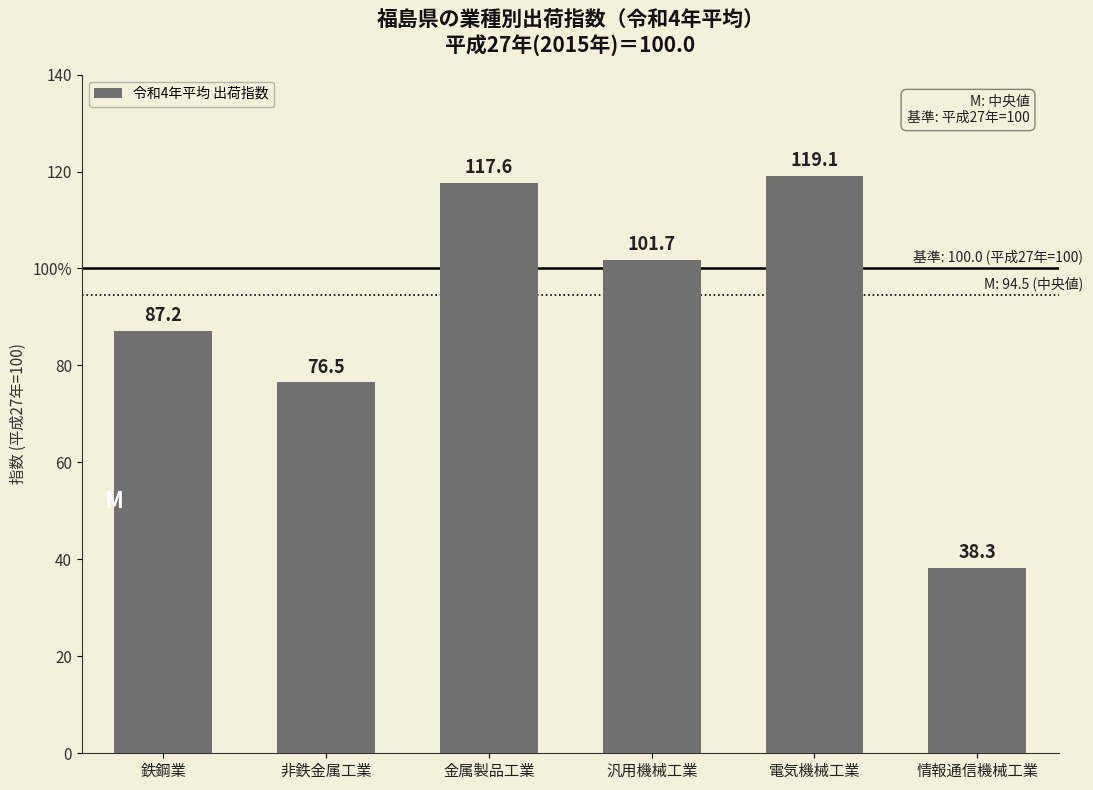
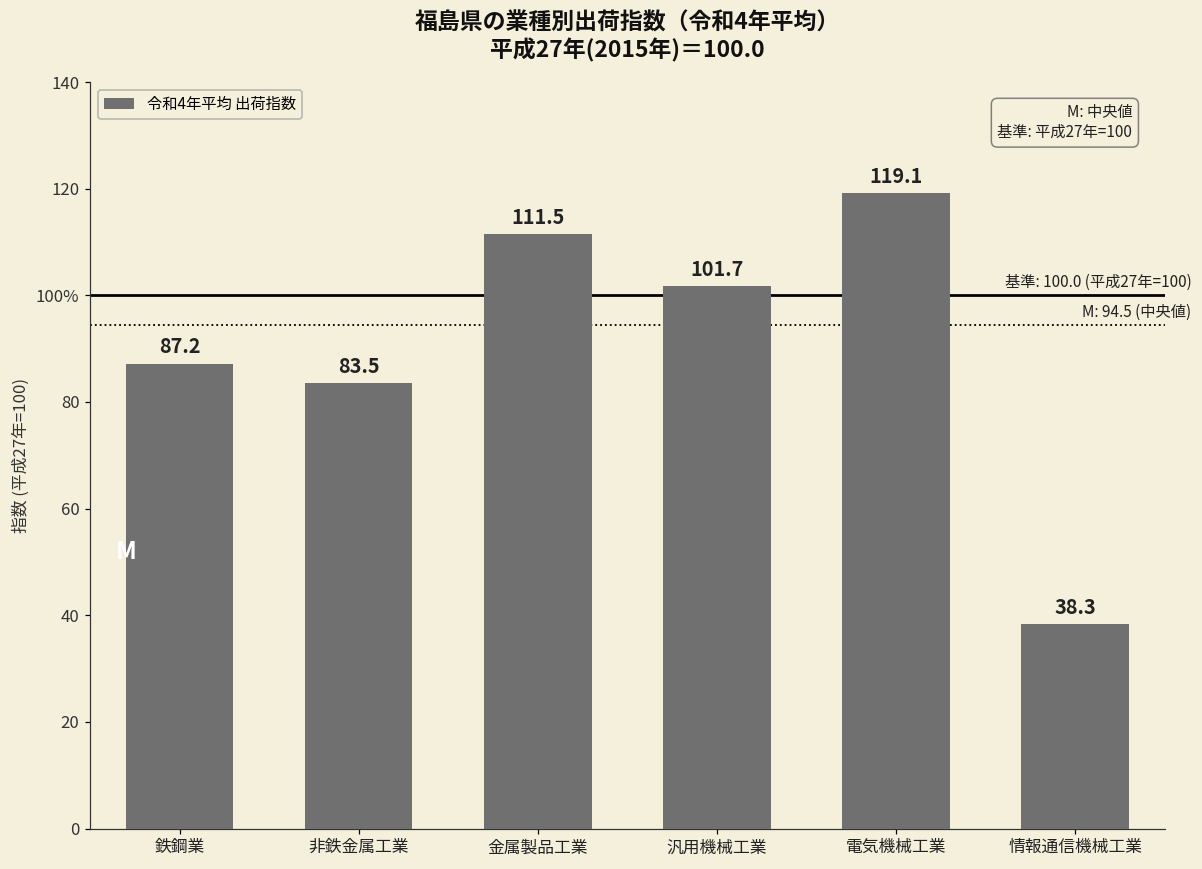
  {
    "鉄鋼業": 87.2,
-   "非鉄金属工業": 76.5,
-   "金属製品工業": 117.6,
+   "非鉄金属工業": 83.5,
+   "金属製品工業": 111.5,
    "汎用機械工業": 101.7,
    "電気機械工業": 119.1,
    "情報通信機械工業": 38.3
  }
